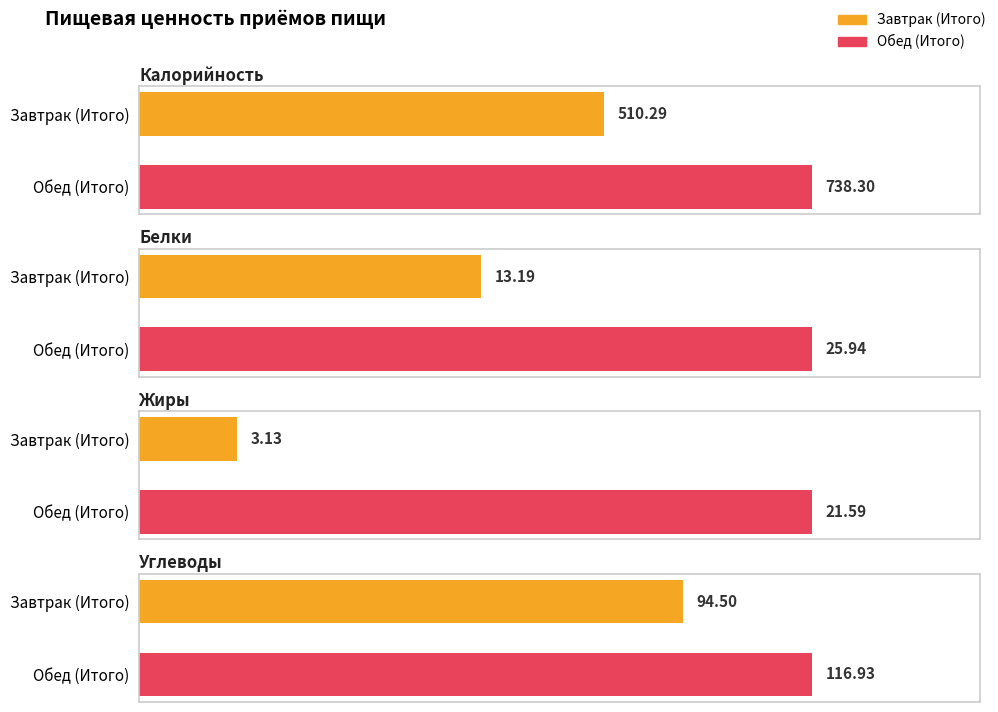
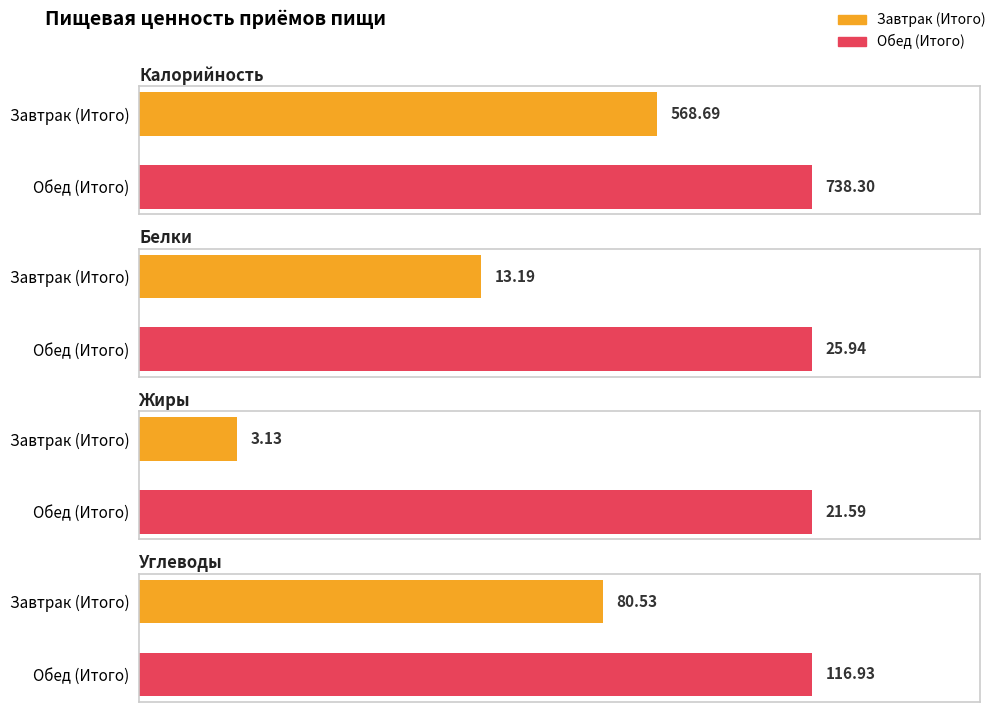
  {
    "Калорийность": {
-     "Завтрак (Итого)": 510.29,
+     "Завтрак (Итого)": 568.69,
      "Обед (Итого)": 738.30
    },
    "Белки": {
      "Завтрак (Итого)": 13.19,
      "Обед (Итого)": 25.94
    },
    "Жиры": {
      "Завтрак (Итого)": 3.13,
      "Обед (Итого)": 21.59
    },
    "Углеводы": {
-     "Завтрак (Итого)": 94.50,
+     "Завтрак (Итого)": 80.53,
      "Обед (Итого)": 116.93
    }
  }
